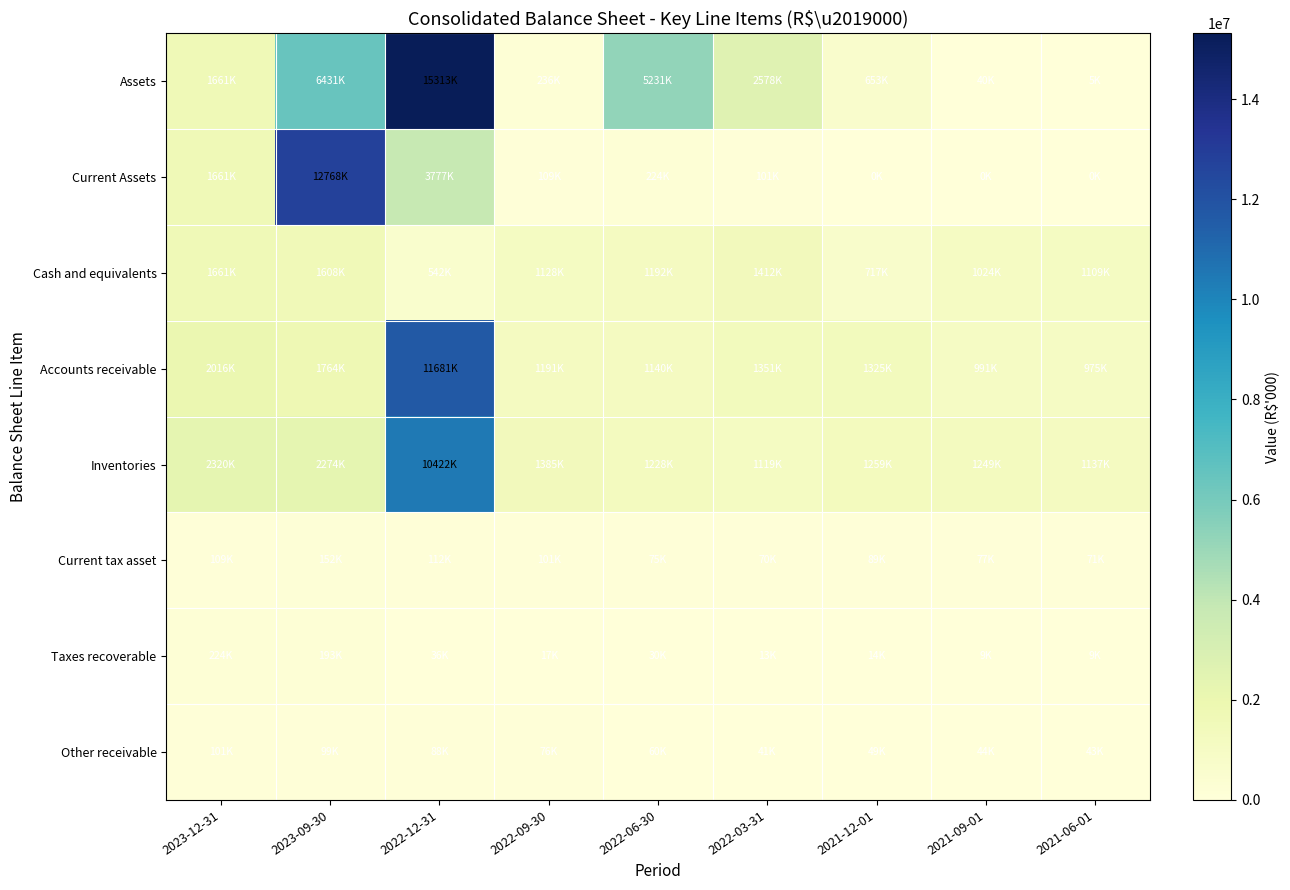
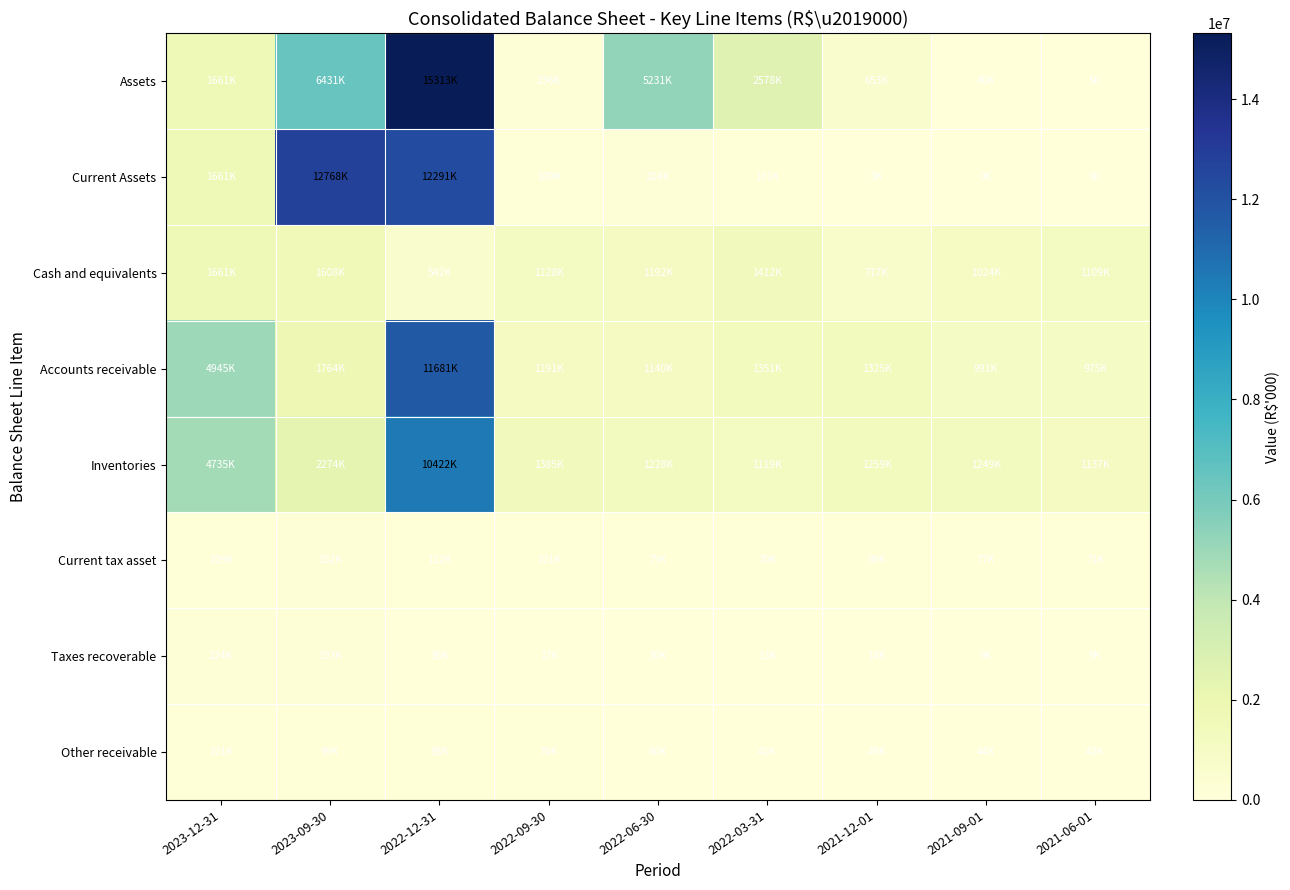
  {
    "Assets": {
      "2023-12-31": "1661K",
      "2023-09-30": "6431K",
      "2022-12-31": "15313K",
      "2022-06-30": "5231K",
      "2022-03-31": "2578K",
      "2021-12-01": "653K"
    },
    "Current Assets": {
      "2023-12-31": "1661K",
      "2023-09-30": "12768K",
-     "2022-12-31": "3777K"
+     "2022-12-31": "12291K"
    },
    "Cash and equivalents": {
      "2023-12-31": "1661K",
      "2023-09-30": "1608K",
      "2022-12-31": "542K",
      "2022-09-30": "1128K",
      "2022-06-30": "1192K",
      "2022-03-31": "1412K",
      "2021-12-01": "717K",
      "2021-09-01": "1024K",
      "2021-06-01": "1109K"
    },
    "Accounts receivable": {
-     "2023-12-31": "2016K",
+     "2023-12-31": "4945K",
      "2023-09-30": "1764K",
      "2022-12-31": "11681K",
      "2022-09-30": "1191K",
      "2022-06-30": "1140K",
      "2022-03-31": "1351K",
      "2021-12-01": "1325K",
      "2021-09-01": "991K",
      "2021-06-01": "975K"
    },
    "Inventories": {
-     "2023-12-31": "2320K",
+     "2023-12-31": "4735K",
      "2023-09-30": "2274K",
      "2022-12-31": "10422K",
      "2022-09-30": "1385K",
      "2022-06-30": "1228K",
      "2022-03-31": "1119K",
      "2021-12-01": "1259K",
      "2021-09-01": "1249K",
      "2021-06-01": "1137K"
    }
  }
